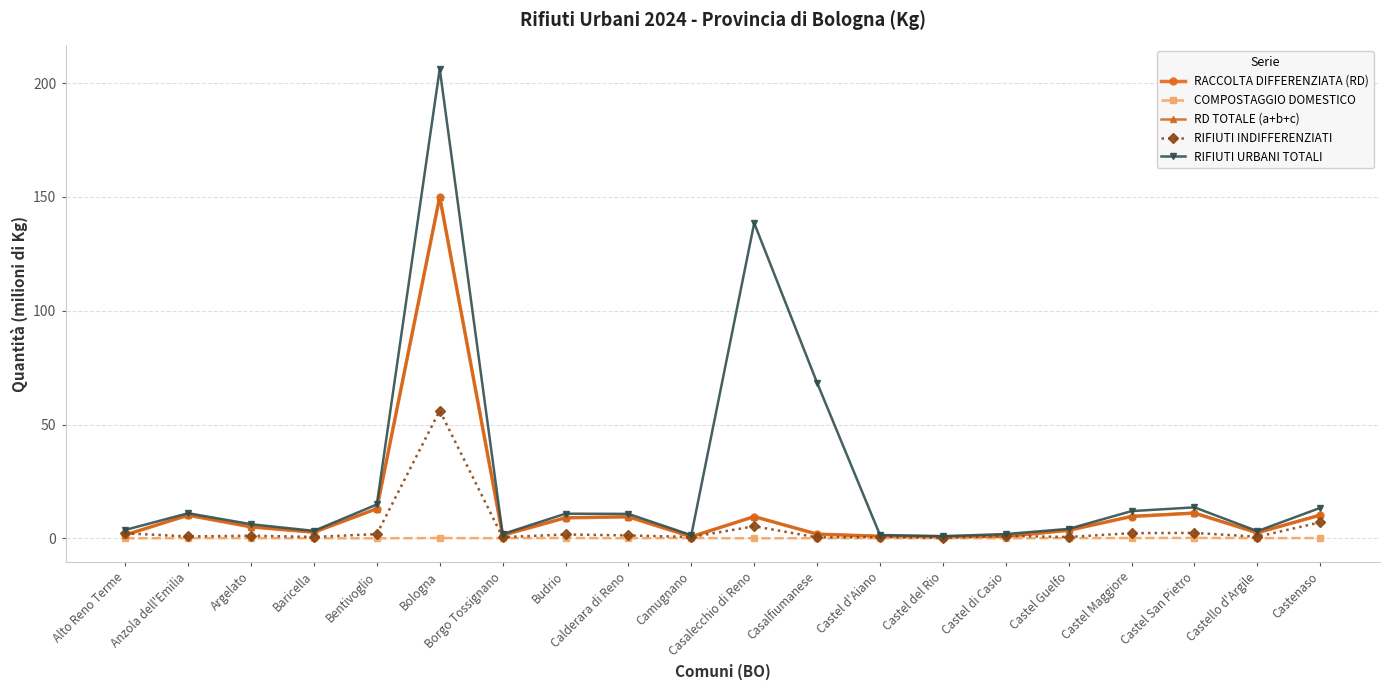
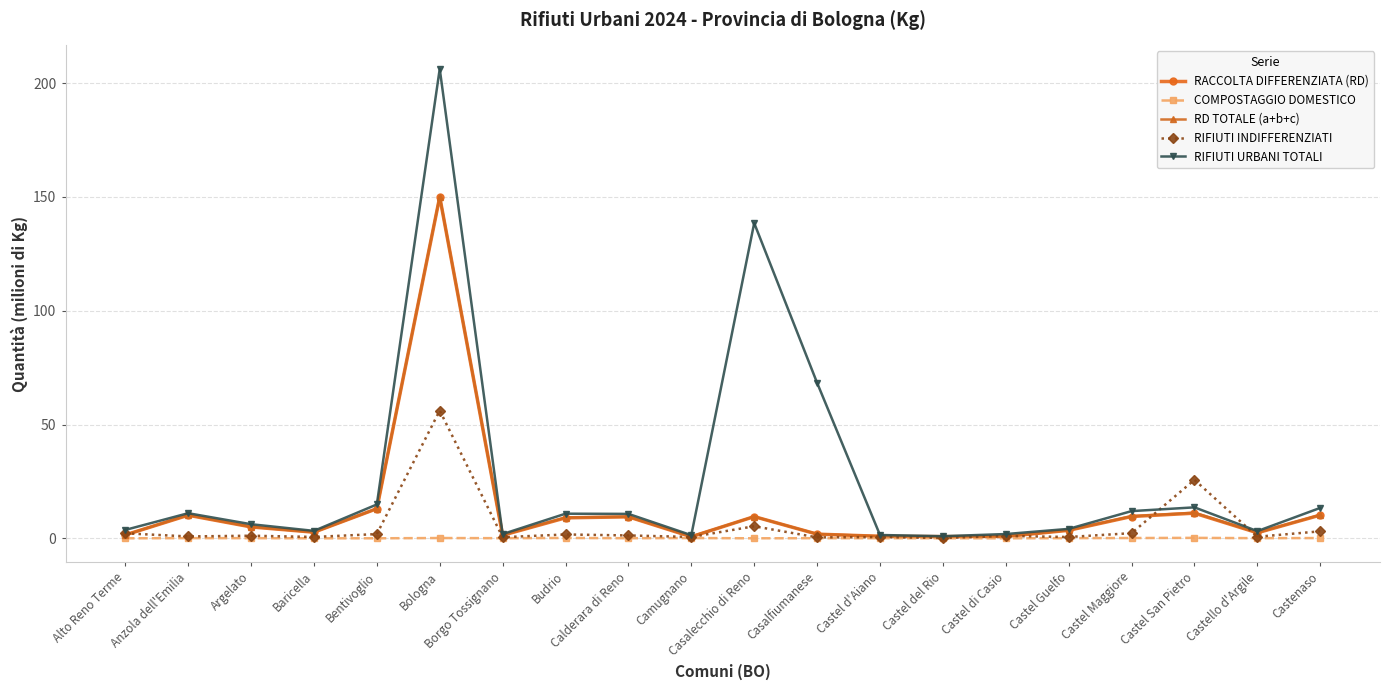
  {
    "COMPOSTAGGIO DOMESTICO": {
      "Alto Reno Terme": 0,
      "Bentivoglio": 0,
      "Bologna": 0,
      "Budrio": 0,
      "Calderara di Reno": 0,
      "Casalecchio di Reno": 0,
      "Castel Maggiore": 0,
      "Castel San Pietro": 0,
      "Castenaso": 0
    },
    "RIFIUTI INDIFFERENZIATI": {
      "Bentivoglio": 2,
      "Bologna": 56,
      "Budrio": 2,
      "Calderara di Reno": 1,
      "Casalecchio di Reno": 5,
      "Castel Maggiore": 2,
-     "Castel San Pietro": 2,
-     "Castenaso": 7
+     "Castel San Pietro": 26,
+     "Castenaso": 3
    },
    "RIFIUTI URBANI TOTALI": {
      "Alto Reno Terme": 4,
      "Argelato": 6,
      "Bentivoglio": 15,
      "Bologna": 206,
      "Budrio": 11,
      "Calderara di Reno": 11,
      "Casalecchio di Reno": 139,
      "Casalfiumanese": 68,
      "Castel Maggiore": 12,
      "Castel San Pietro": 14,
      "Castenaso": 13
    }
  }
